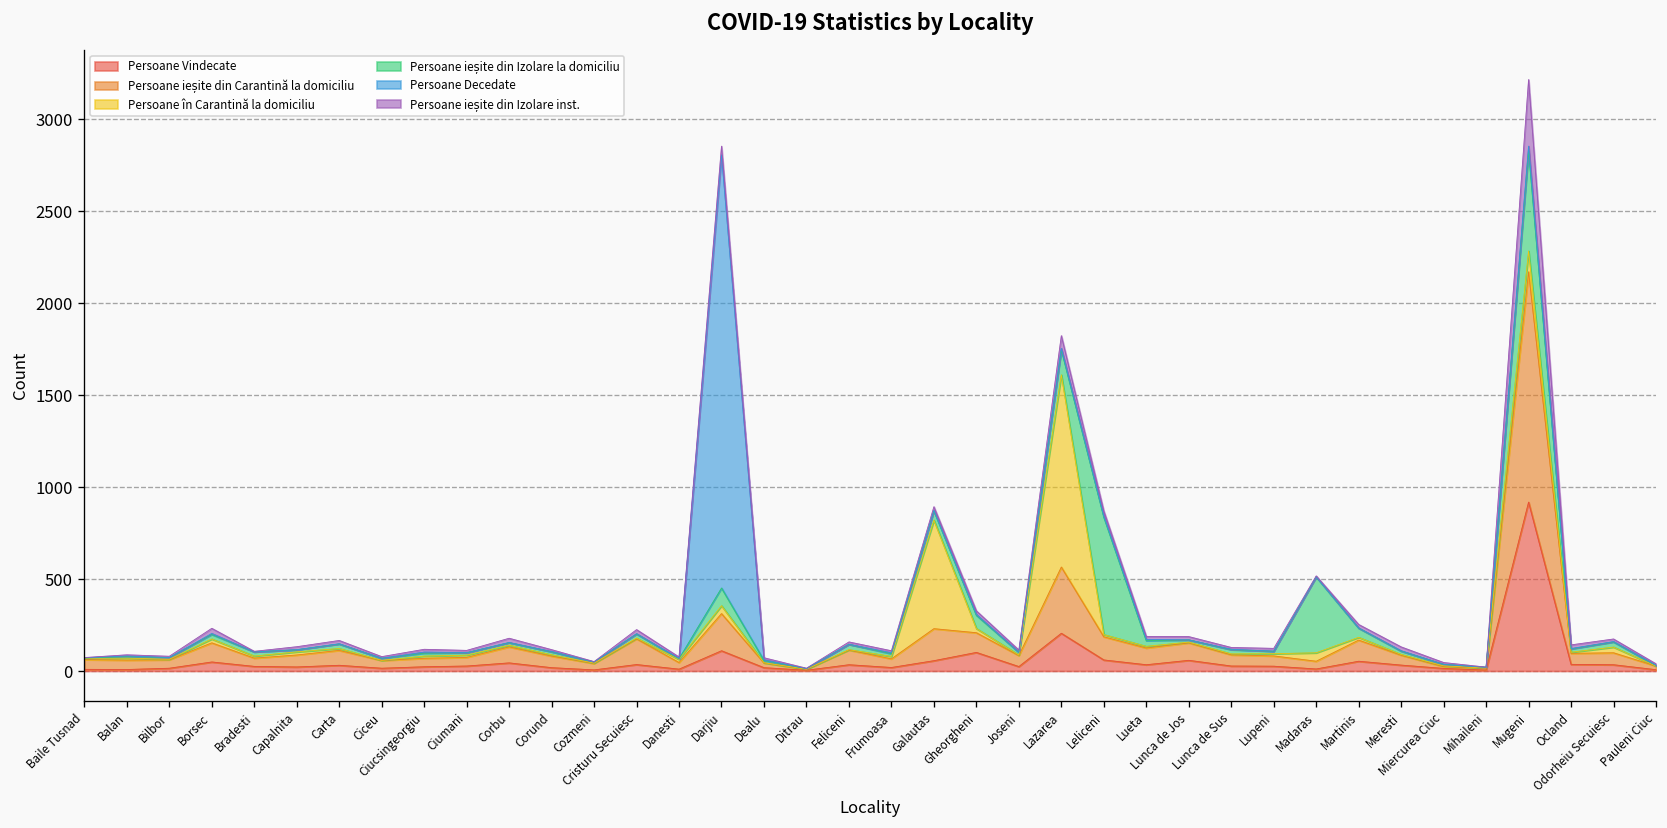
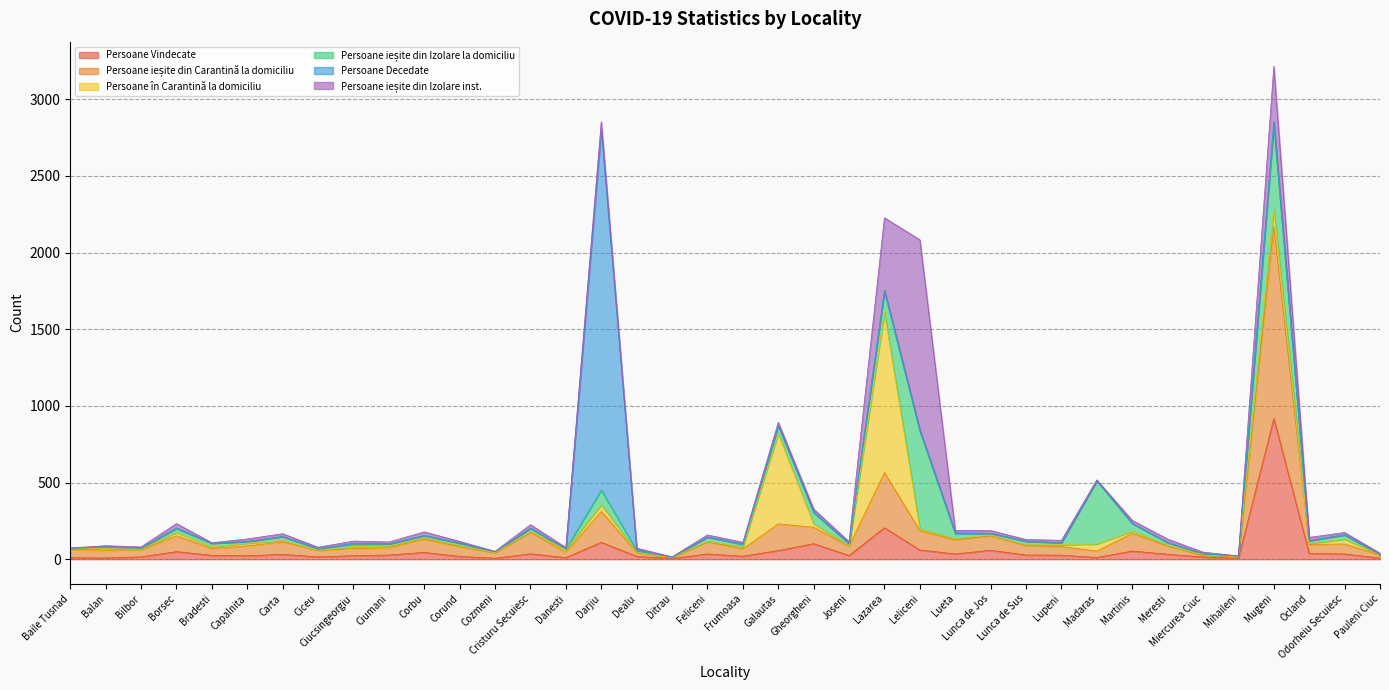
  {
    "Persoane în Carantină la domiciliu": {
      "Borsec": 20,
      "Darjiu": 40,
      "Galautas": 590,
      "Gheorgheni": 20,
      "Lazarea": 1050,
      "Madaras": 50,
      "Mugeni": 110,
      "Odorheiu Secuiesc": 30
    },
    "Persoane ieșite din Izolare la domiciliu": {
      "Darjiu": 100,
      "Mugeni": 540
    },
    "Persoane Decedate": {
      "Darjiu": 2360,
      "Mugeni": 30
    },
    "Persoane ieșite din Izolare inst.": {
      "Borsec": 30,
      "Carta": 20,
      "Corbu": 20,
      "Cristuru Secuiesc": 20,
      "Darjiu": 50,
      "Galautas": 20,
      "Gheorgheni": 20,
-     "Lazarea": 70,
-     "Leliceni": 30,
+     "Lazarea": 470,
+     "Leliceni": 1240,
      "Lunca de Jos": 20,
      "Martinis": 20,
      "Meresti": 20,
      "Mugeni": 360,
      "Ocland": 20
    }
  }
